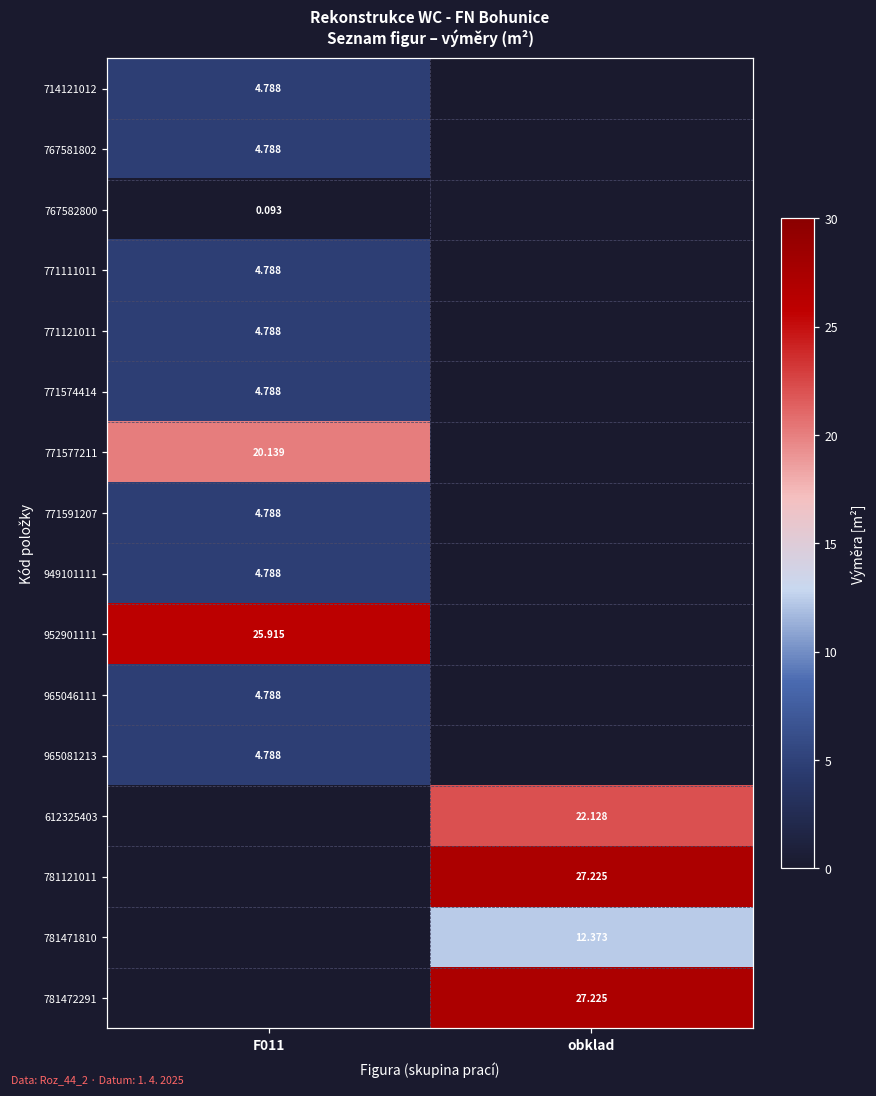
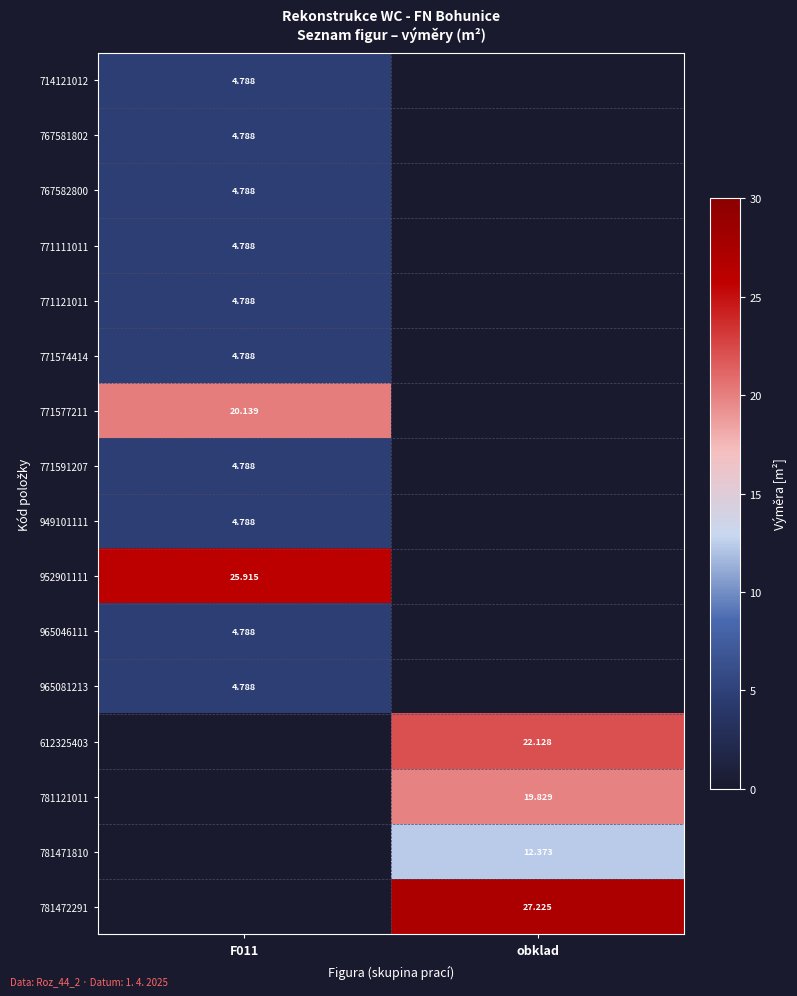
  {
    "714121012": {
      "F011": 4.788
    },
    "767581802": {
      "F011": 4.788
    },
    "767582800": {
-     "F011": 0.093
+     "F011": 4.788
    },
    "771111011": {
      "F011": 4.788
    },
    "771121011": {
      "F011": 4.788
    },
    "771574414": {
      "F011": 4.788
    },
    "771577211": {
      "F011": 20.139
    },
    "771591207": {
      "F011": 4.788
    },
    "949101111": {
      "F011": 4.788
    },
    "952901111": {
      "F011": 25.915
    },
    "965046111": {
      "F011": 4.788
    },
    "965081213": {
      "F011": 4.788
    },
    "612325403": {
      "obklad": 22.128
    },
    "781121011": {
-     "obklad": 27.225
+     "obklad": 19.829
    },
    "781471810": {
      "obklad": 12.373
    },
    "781472291": {
      "obklad": 27.225
    }
  }
